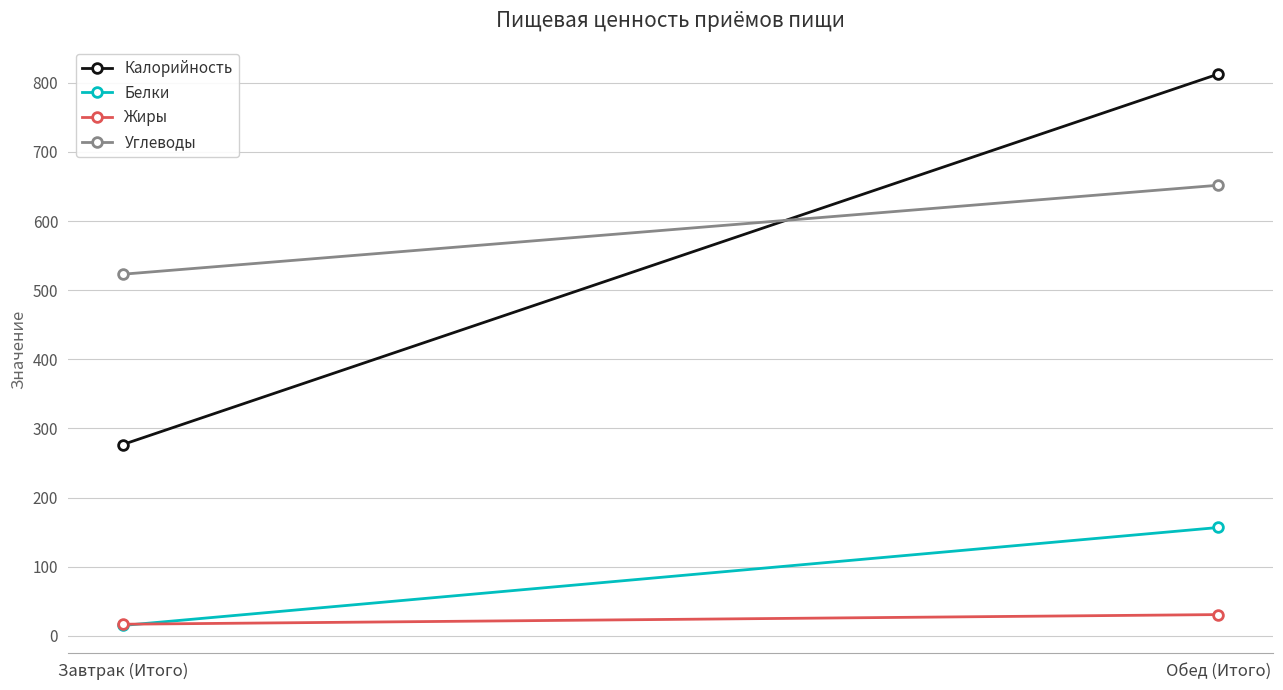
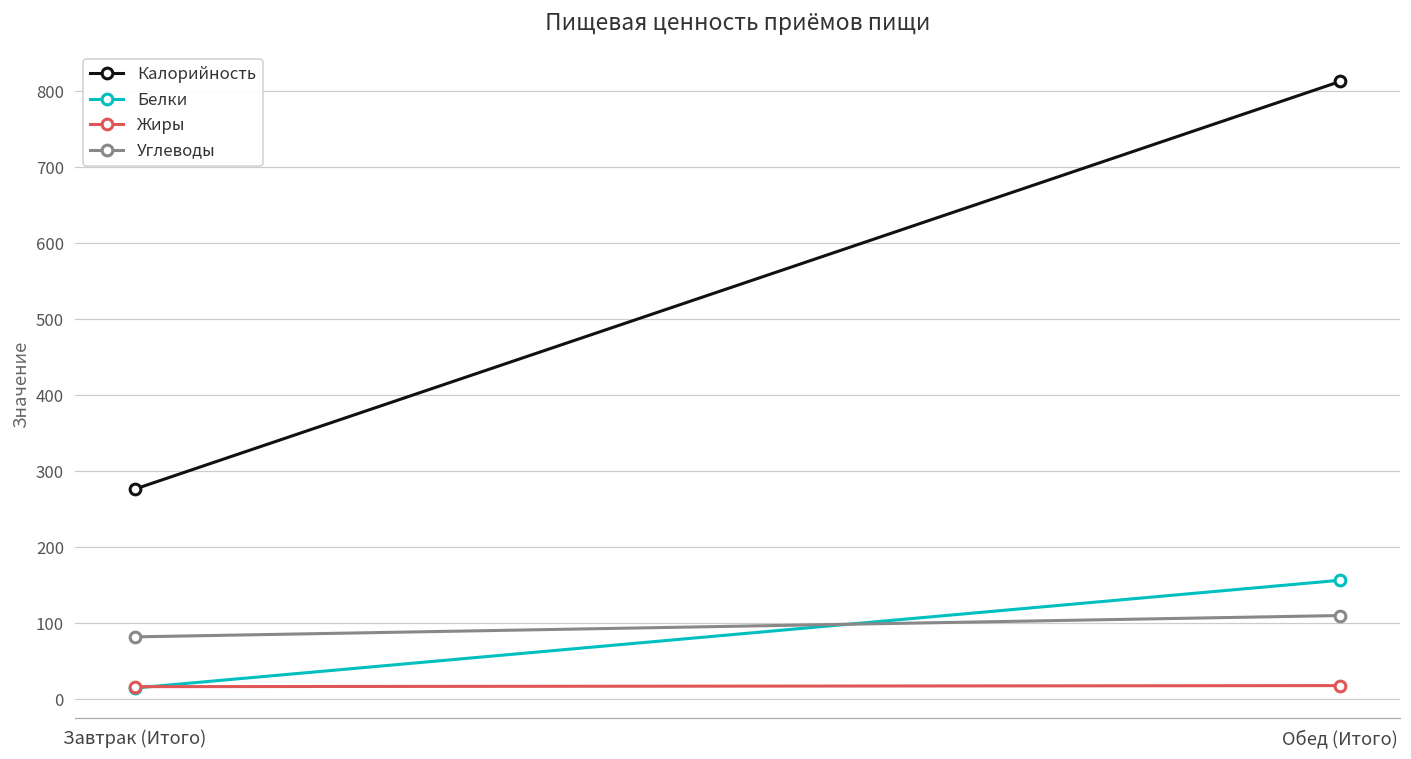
  {
    "Калорийность": {
      "Завтрак (Итого)": 280,
      "Обед (Итого)": 810
    },
    "Белки": {
      "Обед (Итого)": 160
    },
    "Жиры": {
-     "Обед (Итого)": 30
+     "Обед (Итого)": 20
    },
    "Углеводы": {
-     "Завтрак (Итого)": 520,
-     "Обед (Итого)": 650
+     "Завтрак (Итого)": 80,
+     "Обед (Итого)": 110
    }
  }
